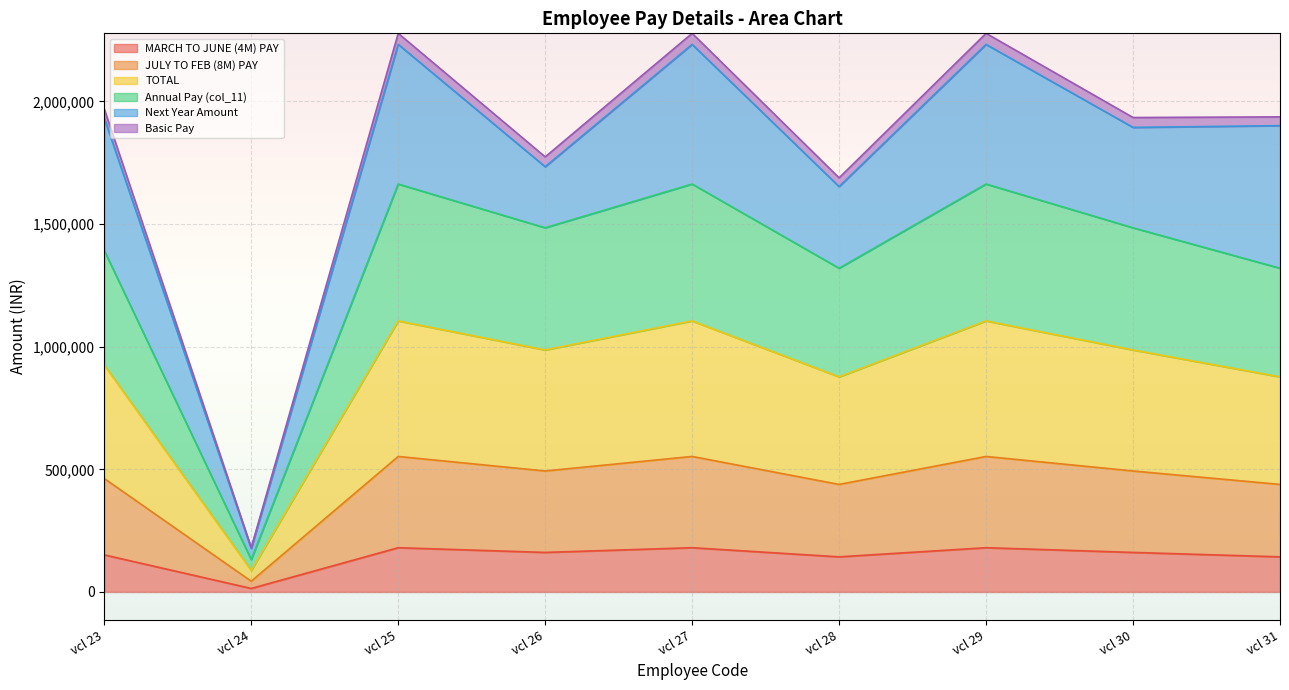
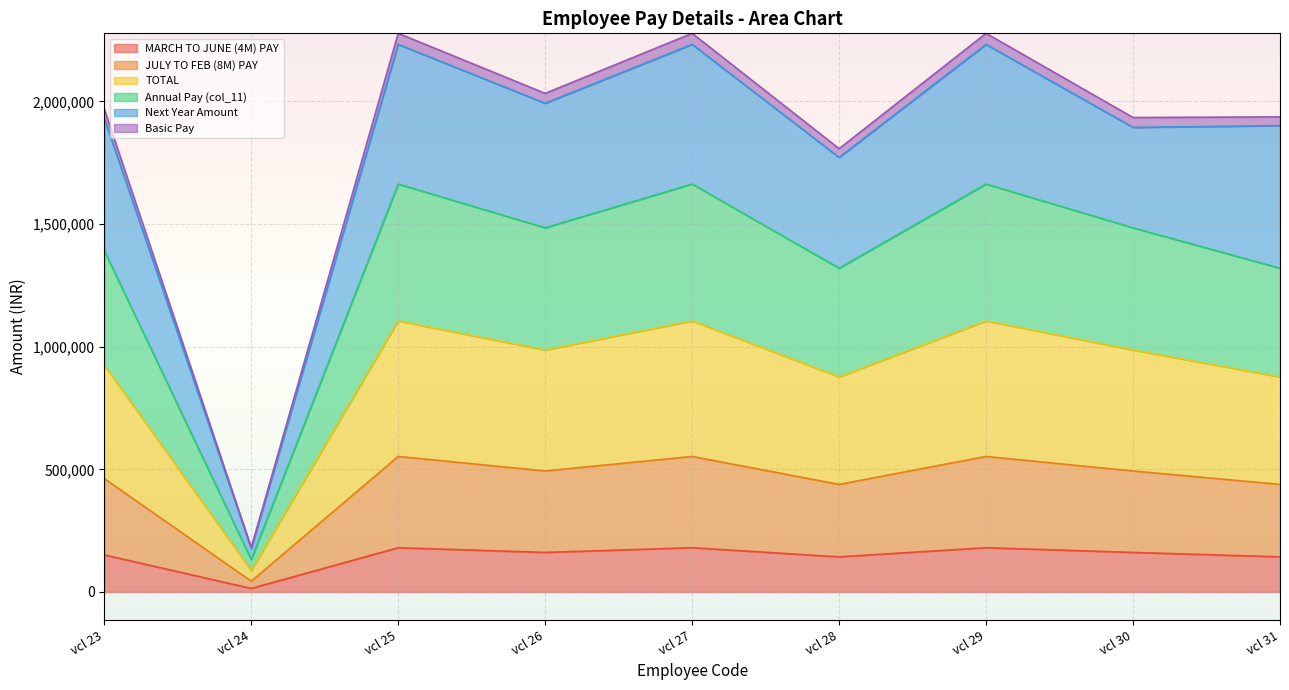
  {
    "TOTAL": {
      "vcl 23": "460,000",
      "vcl 24": "40,000",
      "vcl 25": "550,000",
      "vcl 26": "490,000",
      "vcl 27": "550,000",
      "vcl 28": "440,000",
      "vcl 29": "550,000",
      "vcl 30": "490,000",
      "vcl 31": "440,000"
    },
    "Annual Pay (col_11)": {
      "vcl 23": "470,000",
      "vcl 24": "40,000",
      "vcl 25": "560,000",
      "vcl 26": "500,000",
      "vcl 27": "560,000",
      "vcl 28": "440,000",
      "vcl 29": "560,000",
      "vcl 30": "500,000",
      "vcl 31": "440,000"
    },
    "Next Year Amount": {
      "vcl 23": "540,000",
      "vcl 25": "570,000",
-     "vcl 26": "250,000",
+     "vcl 26": "510,000",
      "vcl 27": "570,000",
-     "vcl 28": "330,000",
+     "vcl 28": "450,000",
      "vcl 29": "570,000",
      "vcl 30": "410,000",
      "vcl 31": "580,000"
    },
    "Basic Pay": {
      "vcl 23": "40,000",
      "vcl 25": "50,000",
      "vcl 26": "40,000",
      "vcl 27": "50,000",
      "vcl 28": "40,000",
      "vcl 29": "50,000",
      "vcl 30": "40,000",
      "vcl 31": "40,000"
    }
  }
